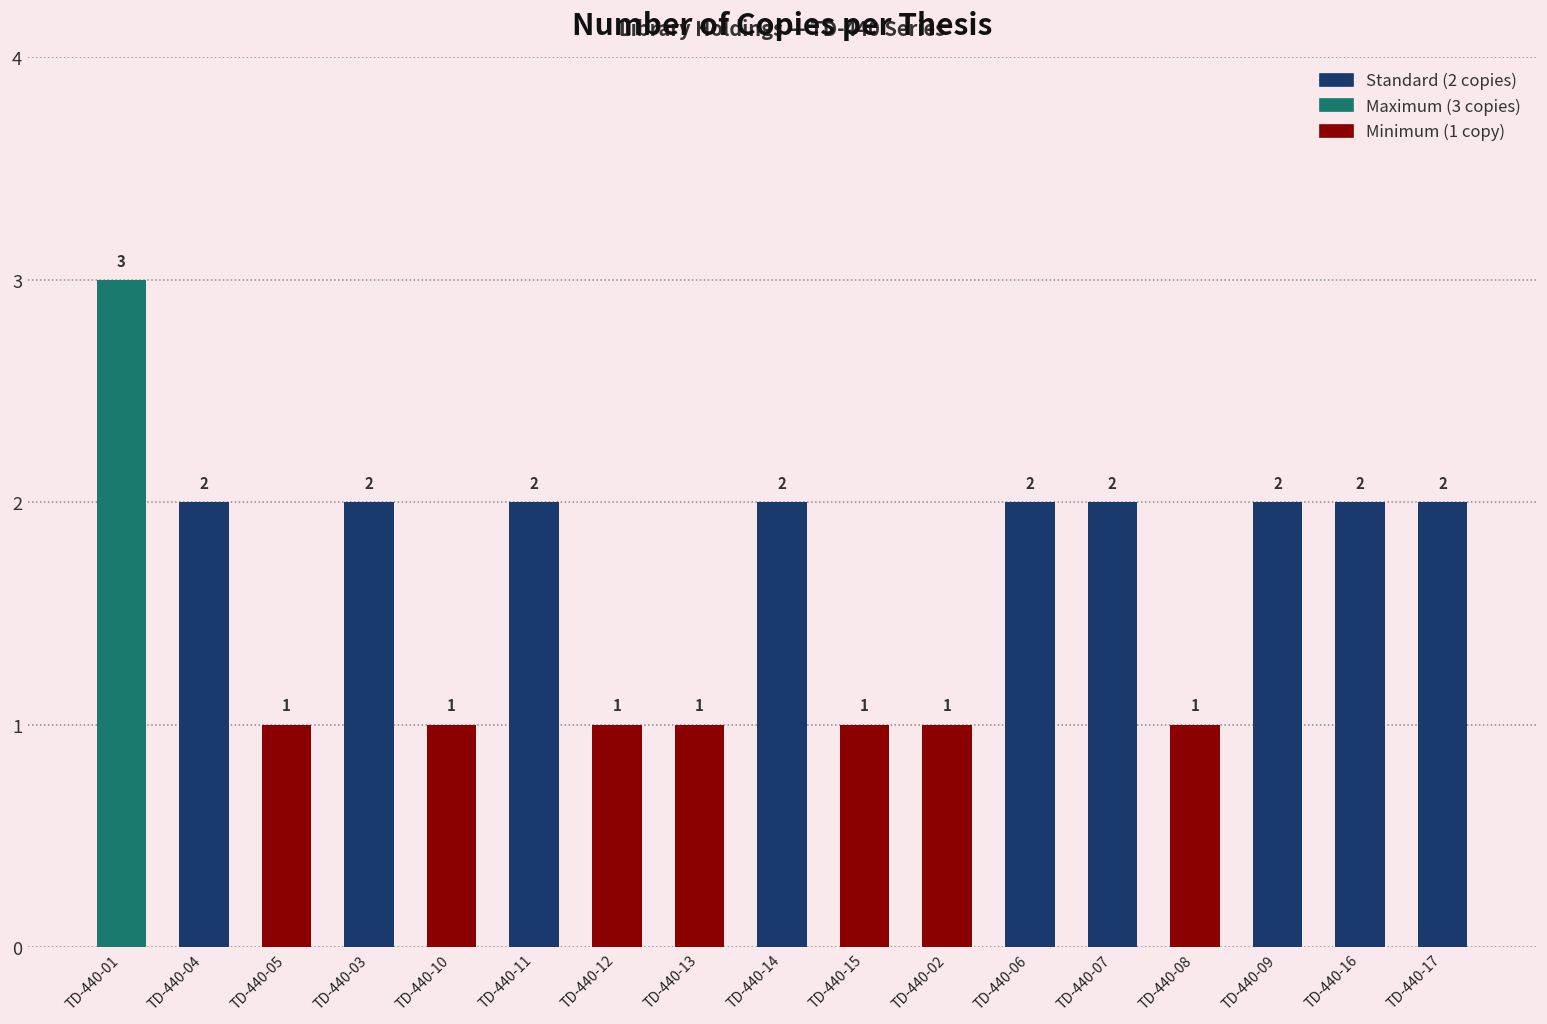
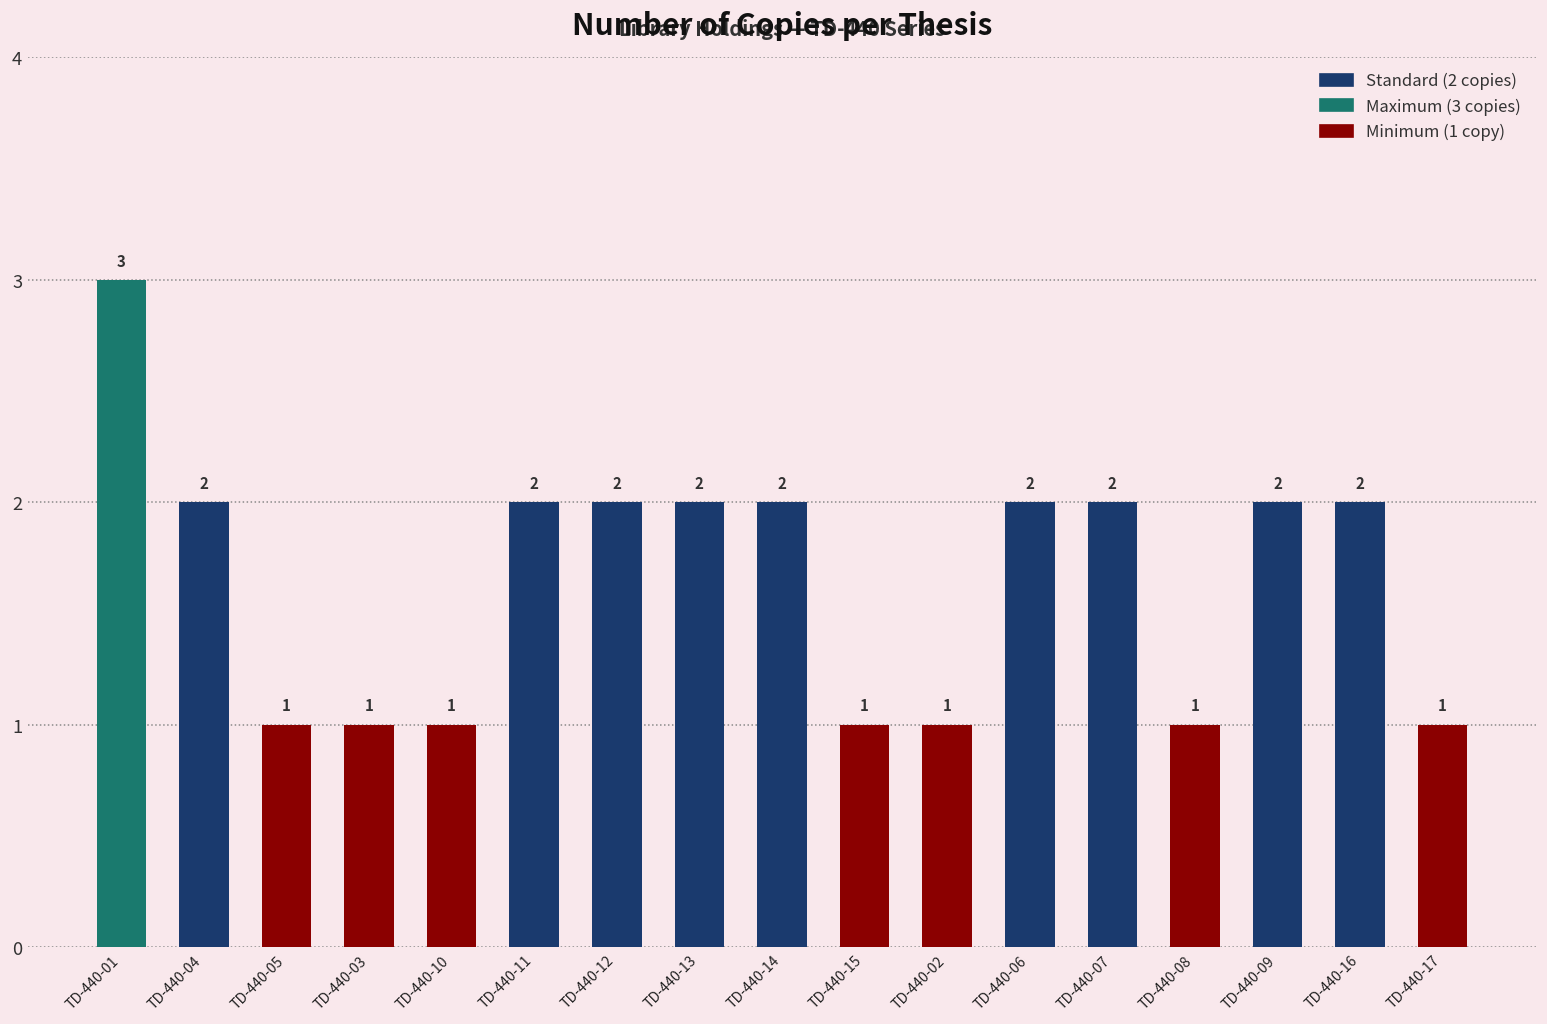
  {
    "TD-440-01": 3,
    "TD-440-04": 2,
    "TD-440-05": 1,
-   "TD-440-03": 2,
+   "TD-440-03": 1,
    "TD-440-10": 1,
    "TD-440-11": 2,
-   "TD-440-12": 1,
-   "TD-440-13": 1,
+   "TD-440-12": 2,
+   "TD-440-13": 2,
    "TD-440-14": 2,
    "TD-440-15": 1,
    "TD-440-02": 1,
    "TD-440-06": 2,
    "TD-440-07": 2,
    "TD-440-08": 1,
    "TD-440-09": 2,
    "TD-440-16": 2,
-   "TD-440-17": 2
+   "TD-440-17": 1
  }
